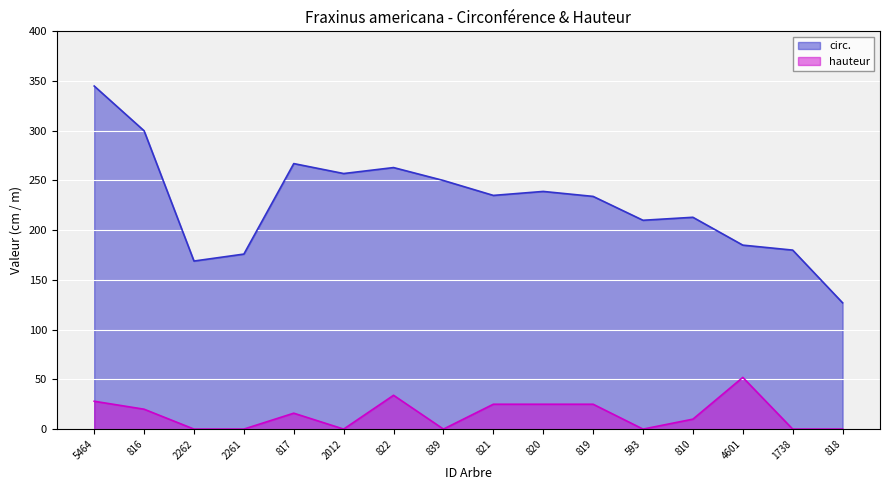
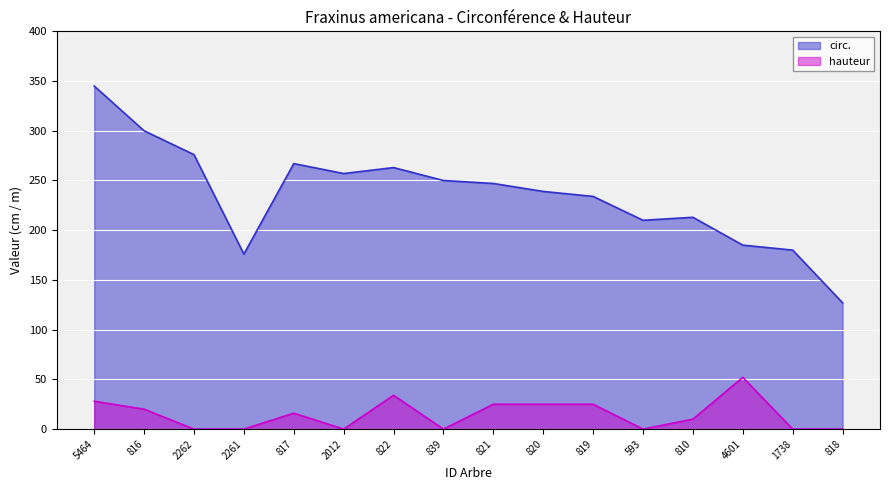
  {
    "circ.": {
      "5464": 350,
      "816": 300,
-     "2262": 170,
+     "2262": 280,
      "2261": 180,
      "817": 270,
      "2012": 260,
      "822": 260,
      "839": 250,
-     "821": 240,
+     "821": 250,
      "820": 240,
      "819": 230,
      "593": 210,
      "810": 210,
      "4601": 190,
      "1738": 180,
      "818": 130
    },
    "hauteur": {
      "5464": 30,
      "816": 20,
      "2262": 0,
      "2261": 0,
      "817": 20,
      "2012": 0,
      "822": 30,
      "839": 0,
      "821": 30,
      "820": 30,
      "819": 30,
      "593": 0,
      "810": 10,
      "4601": 50,
      "1738": 0,
      "818": 0
    }
  }
